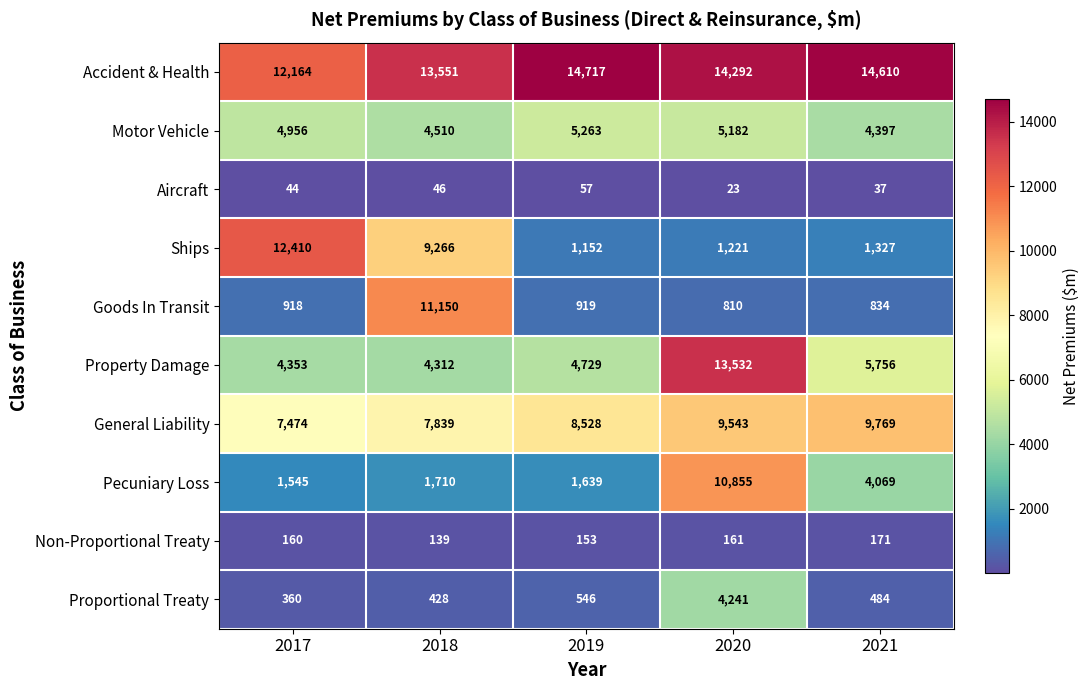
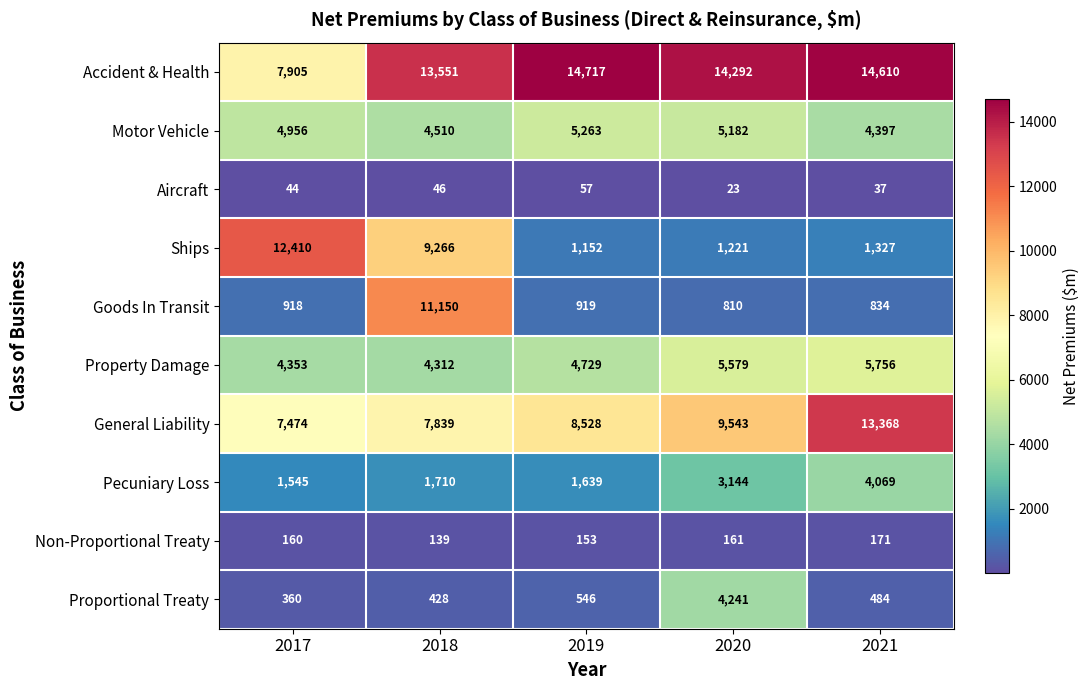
  {
    "Accident & Health": {
-     "2017": "12,164",
+     "2017": "7,905",
      "2018": "13,551",
      "2019": "14,717",
      "2020": "14,292",
      "2021": "14,610"
    },
    "Motor Vehicle": {
      "2017": "4,956",
      "2018": "4,510",
      "2019": "5,263",
      "2020": "5,182",
      "2021": "4,397"
    },
    "Aircraft": {
      "2017": "44",
      "2018": "46",
      "2019": "57",
      "2020": "23",
      "2021": "37"
    },
    "Ships": {
      "2017": "12,410",
      "2018": "9,266",
      "2019": "1,152",
      "2020": "1,221",
      "2021": "1,327"
    },
    "Goods In Transit": {
      "2017": "918",
      "2018": "11,150",
      "2019": "919",
      "2020": "810",
      "2021": "834"
    },
    "Property Damage": {
      "2017": "4,353",
      "2018": "4,312",
      "2019": "4,729",
-     "2020": "13,532",
+     "2020": "5,579",
      "2021": "5,756"
    },
    "General Liability": {
      "2017": "7,474",
      "2018": "7,839",
      "2019": "8,528",
      "2020": "9,543",
-     "2021": "9,769"
+     "2021": "13,368"
    },
    "Pecuniary Loss": {
      "2017": "1,545",
      "2018": "1,710",
      "2019": "1,639",
-     "2020": "10,855",
+     "2020": "3,144",
      "2021": "4,069"
    },
    "Non-Proportional Treaty": {
      "2017": "160",
      "2018": "139",
      "2019": "153",
      "2020": "161",
      "2021": "171"
    },
    "Proportional Treaty": {
      "2017": "360",
      "2018": "428",
      "2019": "546",
      "2020": "4,241",
      "2021": "484"
    }
  }
